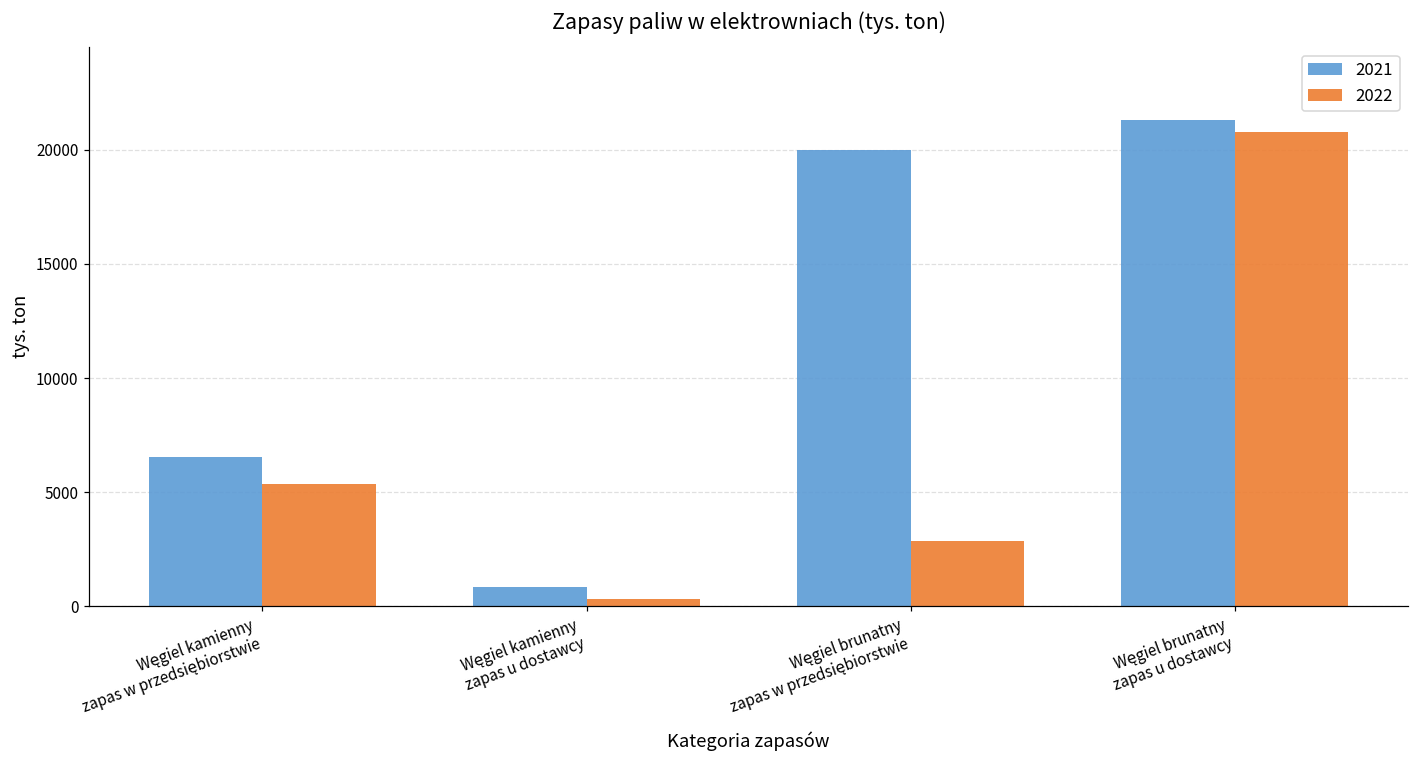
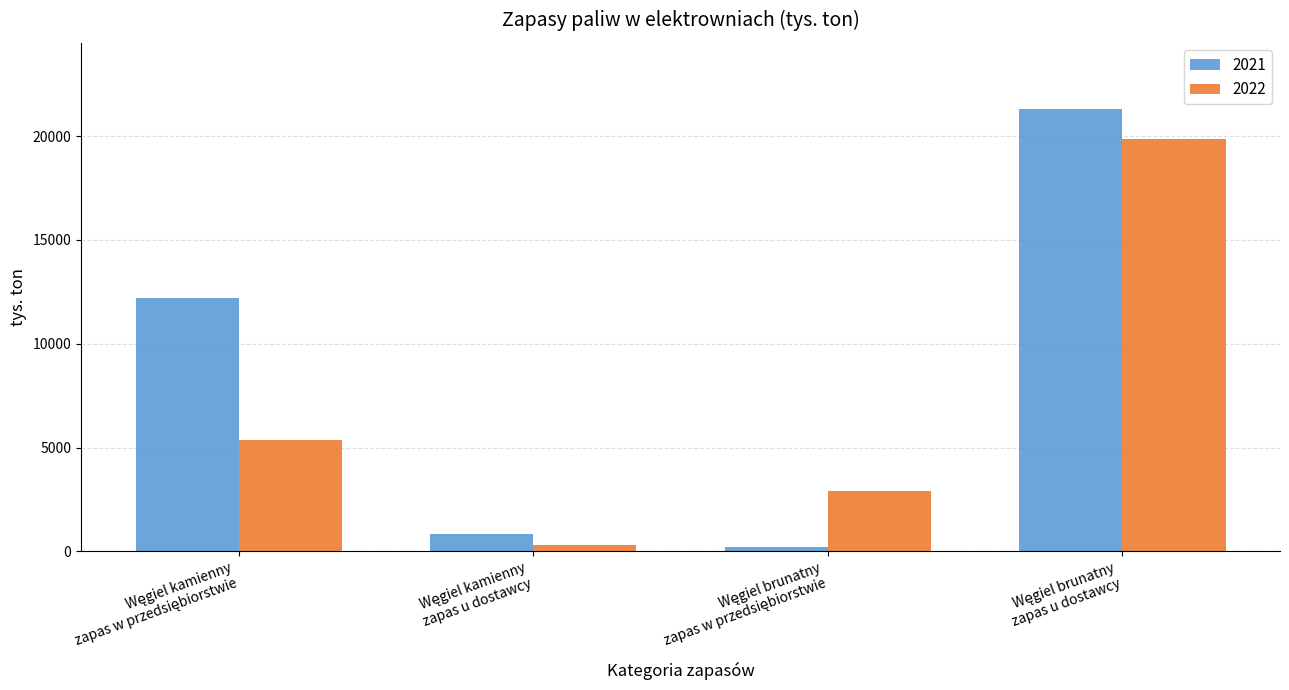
  {
    "2021": {
-     "Węgiel kamienny zapas w przedsiębiorstwie": 6500,
+     "Węgiel kamienny zapas w przedsiębiorstwie": 12200,
      "Węgiel kamienny zapas u dostawcy": 900,
-     "Węgiel brunatny zapas w przedsiębiorstwie": 20000,
+     "Węgiel brunatny zapas w przedsiębiorstwie": 200,
      "Węgiel brunatny zapas u dostawcy": 21300
    },
    "2022": {
      "Węgiel kamienny zapas w przedsiębiorstwie": 5400,
      "Węgiel kamienny zapas u dostawcy": 300,
      "Węgiel brunatny zapas w przedsiębiorstwie": 2900,
-     "Węgiel brunatny zapas u dostawcy": 20800
+     "Węgiel brunatny zapas u dostawcy": 19900
    }
  }
